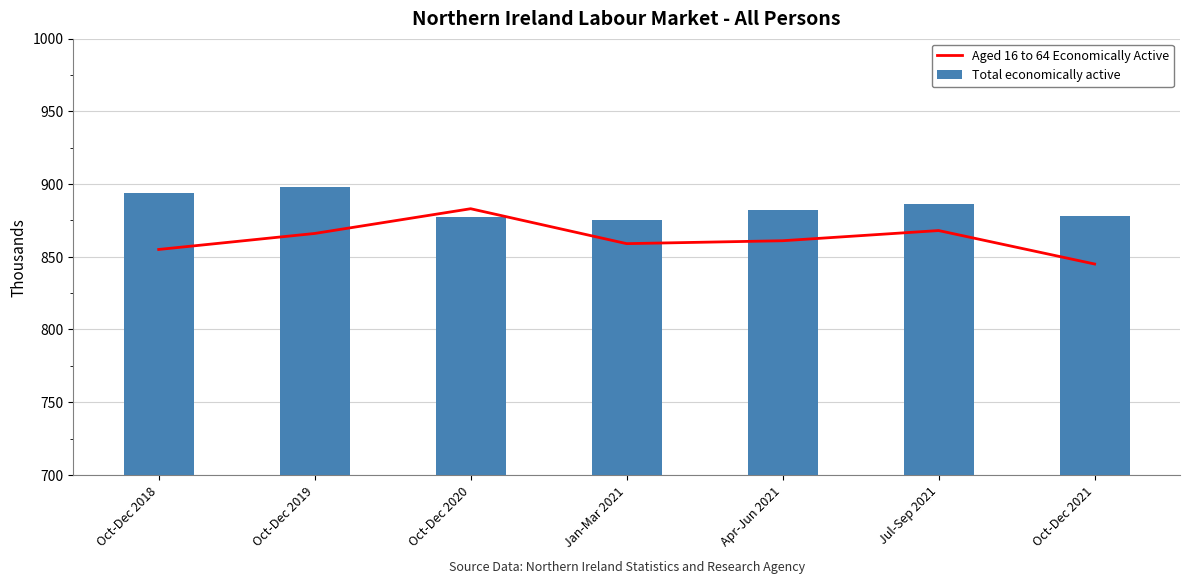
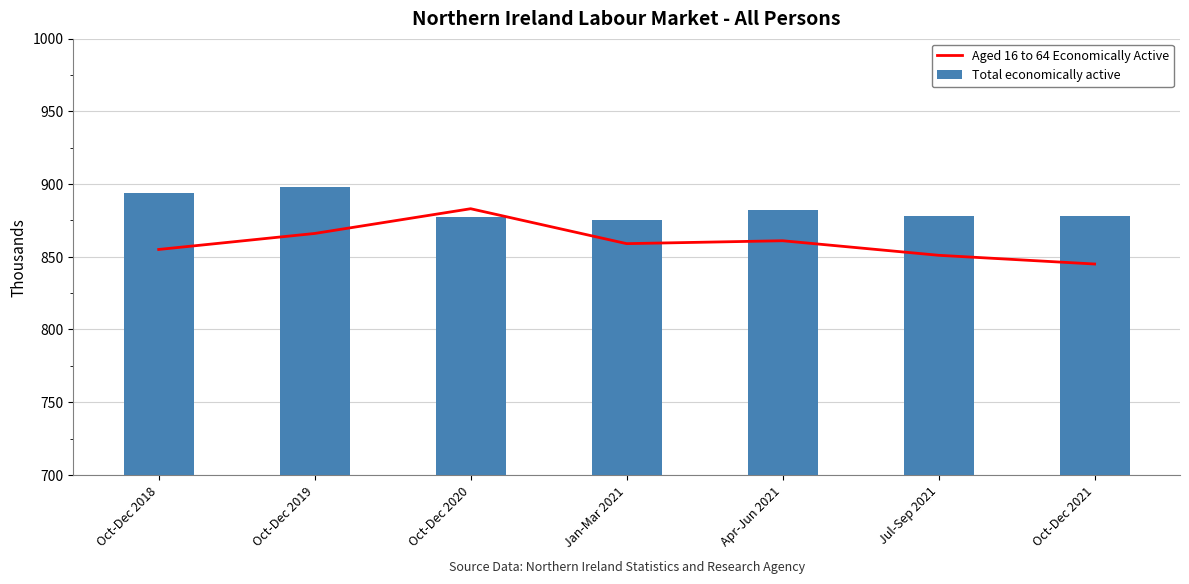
  {
    "Aged 16 to 64 Economically Active": {
      "Oct-Dec 2018": 855,
      "Oct-Dec 2019": 866,
      "Oct-Dec 2020": 883,
      "Jan-Mar 2021": 859,
      "Apr-Jun 2021": 861,
-     "Jul-Sep 2021": 868,
+     "Jul-Sep 2021": 851,
      "Oct-Dec 2021": 845
    },
    "Total economically active": {
      "Oct-Dec 2018": 894,
      "Oct-Dec 2019": 898,
      "Oct-Dec 2020": 877,
      "Jan-Mar 2021": 875,
      "Apr-Jun 2021": 882,
-     "Jul-Sep 2021": 886,
+     "Jul-Sep 2021": 878,
      "Oct-Dec 2021": 878
    }
  }
